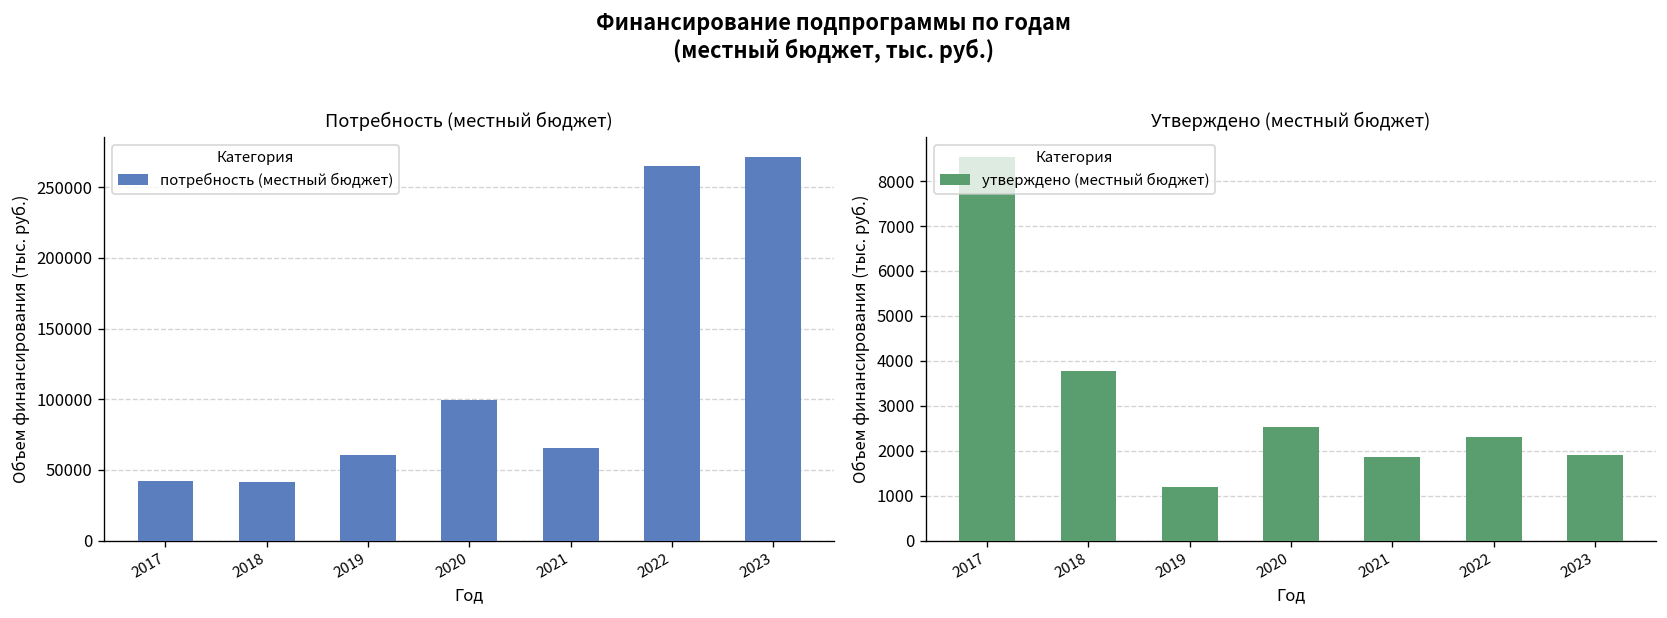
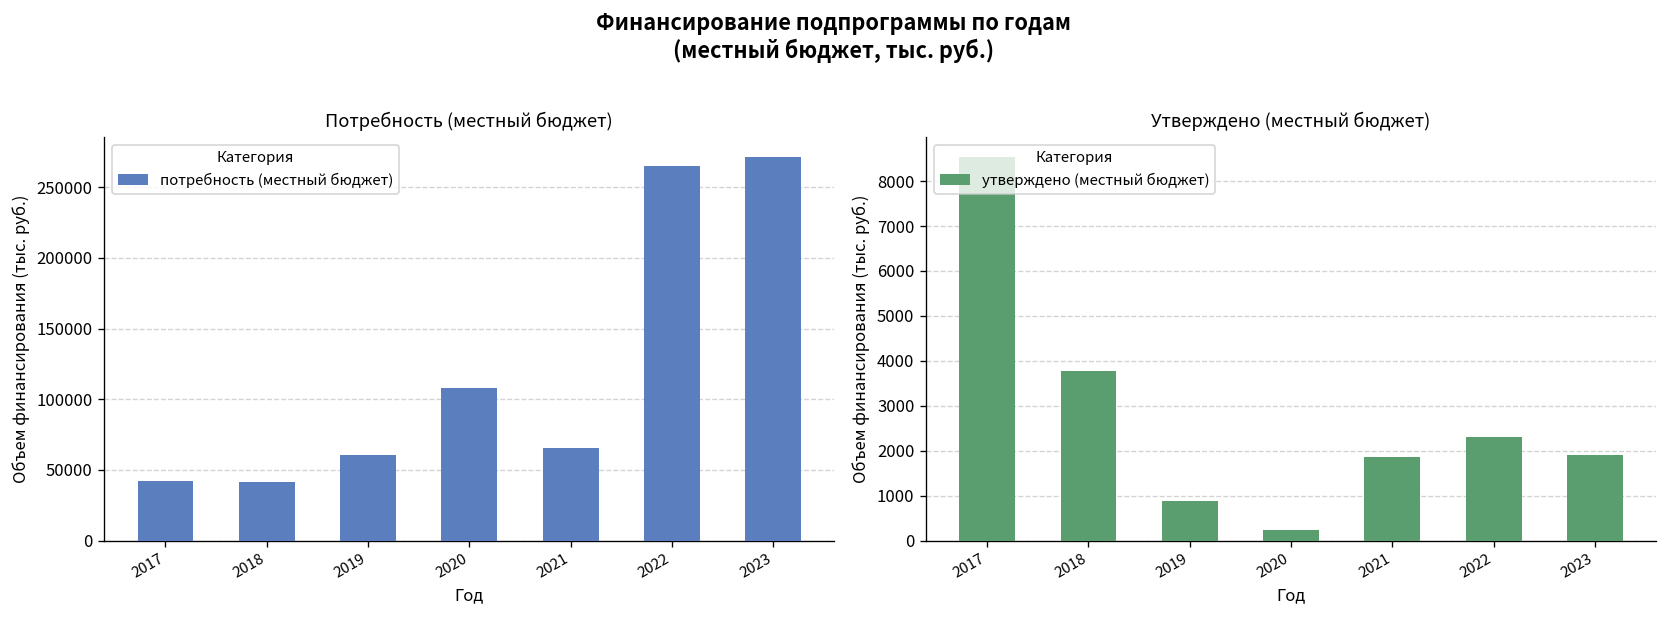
  {
    "Потребность (местный бюджет)": {
      "2017": 42000,
      "2018": 42000,
      "2019": 61000,
-     "2020": 99000,
+     "2020": 108000,
      "2021": 65000,
      "2022": 265000,
      "2023": 272000
    },
    "Утверждено (местный бюджет)": {
      "2018": 3800,
-     "2019": 1200,
-     "2020": 2500,
+     "2019": 900,
+     "2020": 200,
      "2021": 1900,
      "2022": 2300,
      "2023": 1900
    }
  }
